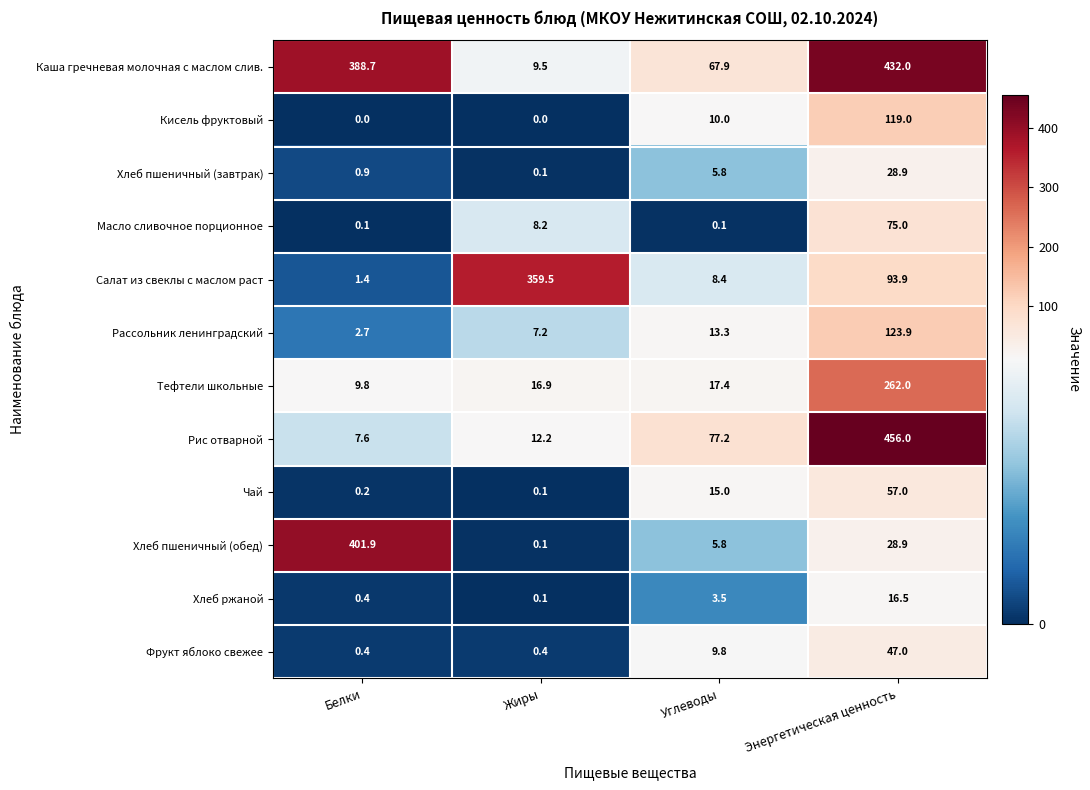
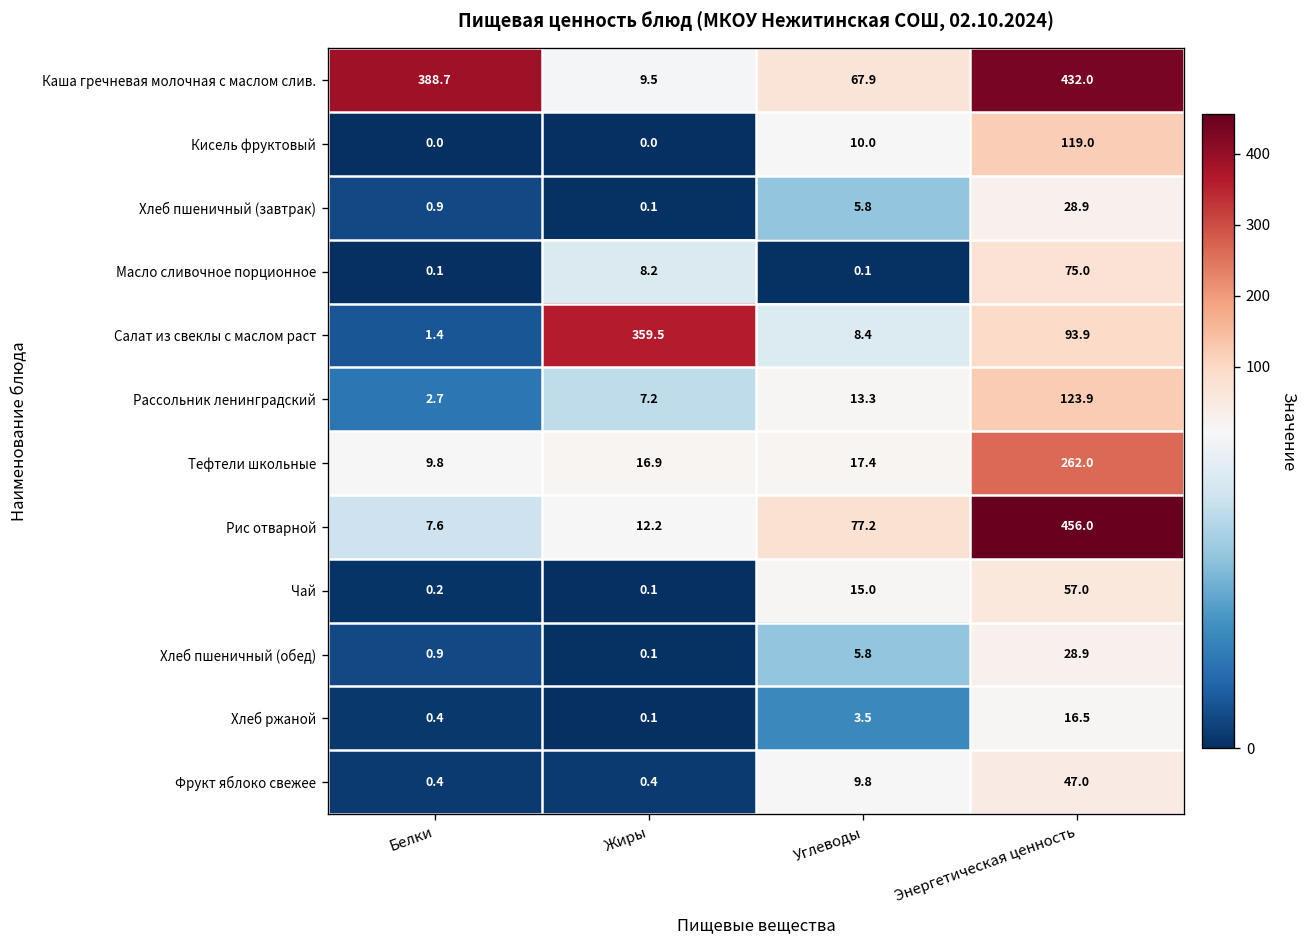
  {
    "Каша гречневая молочная с маслом слив.": {
      "Белки": 388.7,
      "Жиры": 9.5,
      "Углеводы": 67.9,
      "Энергетическая ценность": 432.0
    },
    "Кисель фруктовый": {
      "Белки": 0.0,
      "Жиры": 0.0,
      "Углеводы": 10.0,
      "Энергетическая ценность": 119.0
    },
    "Хлеб пшеничный (завтрак)": {
      "Белки": 0.9,
      "Жиры": 0.1,
      "Углеводы": 5.8,
      "Энергетическая ценность": 28.9
    },
    "Масло сливочное порционное": {
      "Белки": 0.1,
      "Жиры": 8.2,
      "Углеводы": 0.1,
      "Энергетическая ценность": 75.0
    },
    "Салат из свеклы с маслом раст": {
      "Белки": 1.4,
      "Жиры": 359.5,
      "Углеводы": 8.4,
      "Энергетическая ценность": 93.9
    },
    "Рассольник ленинградский": {
      "Белки": 2.7,
      "Жиры": 7.2,
      "Углеводы": 13.3,
      "Энергетическая ценность": 123.9
    },
    "Тефтели школьные": {
      "Белки": 9.8,
      "Жиры": 16.9,
      "Углеводы": 17.4,
      "Энергетическая ценность": 262.0
    },
    "Рис отварной": {
      "Белки": 7.6,
      "Жиры": 12.2,
      "Углеводы": 77.2,
      "Энергетическая ценность": 456.0
    },
    "Чай": {
      "Белки": 0.2,
      "Жиры": 0.1,
      "Углеводы": 15.0,
      "Энергетическая ценность": 57.0
    },
    "Хлеб пшеничный (обед)": {
-     "Белки": 401.9,
+     "Белки": 0.9,
      "Жиры": 0.1,
      "Углеводы": 5.8,
      "Энергетическая ценность": 28.9
    },
    "Хлеб ржаной": {
      "Белки": 0.4,
      "Жиры": 0.1,
      "Углеводы": 3.5,
      "Энергетическая ценность": 16.5
    },
    "Фрукт яблоко свежее": {
      "Белки": 0.4,
      "Жиры": 0.4,
      "Углеводы": 9.8,
      "Энергетическая ценность": 47.0
    }
  }
